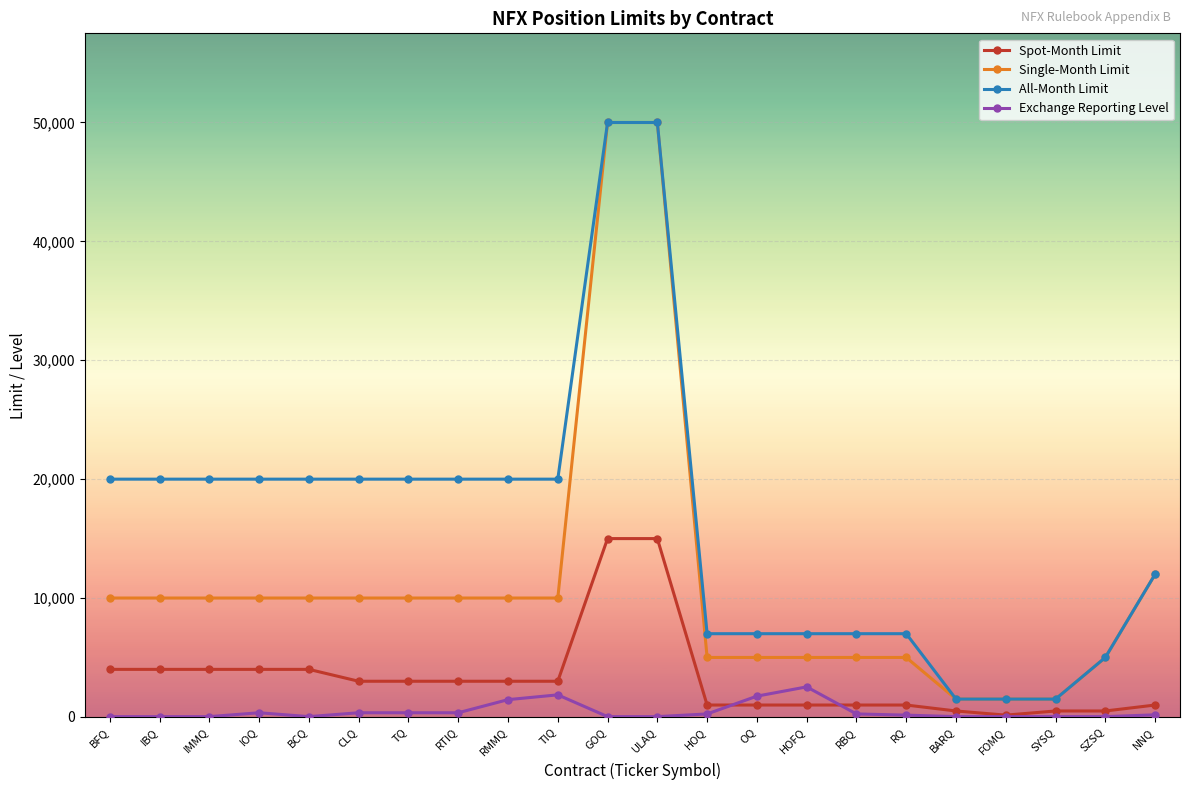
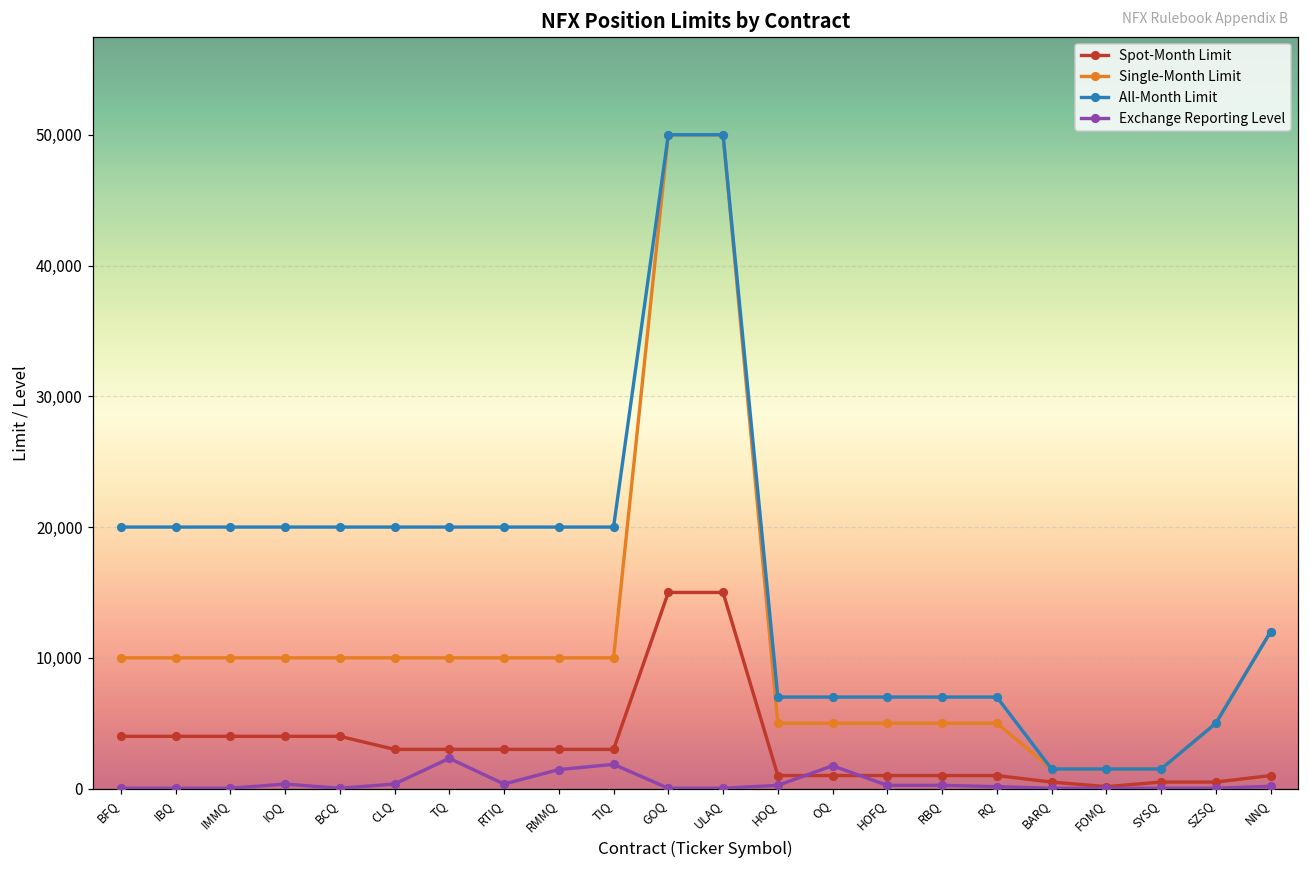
  {
    "Spot-Month Limit": {
      "BFQ": "4,000",
      "IBQ": "4,000",
      "IMMQ": "4,000",
      "IOQ": "4,000",
      "BCQ": "4,000",
      "CLQ": "3,000",
      "TQ": "3,000",
      "RTIQ": "3,000",
      "RMMQ": "3,000",
      "TIQ": "3,000",
      "GOQ": "15,000",
      "ULAQ": "15,000",
      "HOQ": "1,000",
      "OQ": "1,000",
      "HOFQ": "1,000",
      "RBQ": "1,000",
      "RQ": "1,000",
      "BARQ": "500",
      "SYSQ": "500",
      "SZSQ": "500",
      "NNQ": "1,000"
    },
    "Single-Month Limit": {
      "BFQ": "10,000",
      "IBQ": "10,000",
      "IMMQ": "10,000",
      "IOQ": "10,000",
      "BCQ": "10,000",
      "CLQ": "10,000",
      "TQ": "10,000",
      "RTIQ": "10,000",
      "RMMQ": "10,000",
      "TIQ": "10,000",
      "HOQ": "5,000",
      "OQ": "5,000",
      "HOFQ": "5,000",
      "RBQ": "5,000",
      "RQ": "5,000"
    },
    "All-Month Limit": {
      "BFQ": "20,000",
      "IBQ": "20,000",
      "IMMQ": "20,000",
      "IOQ": "20,000",
      "BCQ": "20,000",
      "CLQ": "20,000",
      "TQ": "20,000",
      "RTIQ": "20,000",
      "RMMQ": "20,000",
      "TIQ": "20,000",
      "HOQ": "7,000",
      "OQ": "7,000",
      "HOFQ": "7,000",
      "RBQ": "7,000",
      "RQ": "7,000"
    },
    "Exchange Reporting Level": {
      "BFQ": "0",
      "IBQ": "0",
      "IMMQ": "0",
      "IOQ": "400",
      "BCQ": "0",
      "CLQ": "400",
-     "TQ": "400",
+     "TQ": "2,300",
      "RTIQ": "400",
      "RMMQ": "1,500",
      "TIQ": "1,900",
      "GOQ": "0",
      "ULAQ": "0",
      "HOQ": "300",
      "OQ": "1,700",
-     "HOFQ": "2,500",
+     "HOFQ": "300",
      "RBQ": "300",
      "RQ": "200",
      "BARQ": "0",
      "SYSQ": "0",
      "SZSQ": "0",
      "NNQ": "200"
    }
  }
